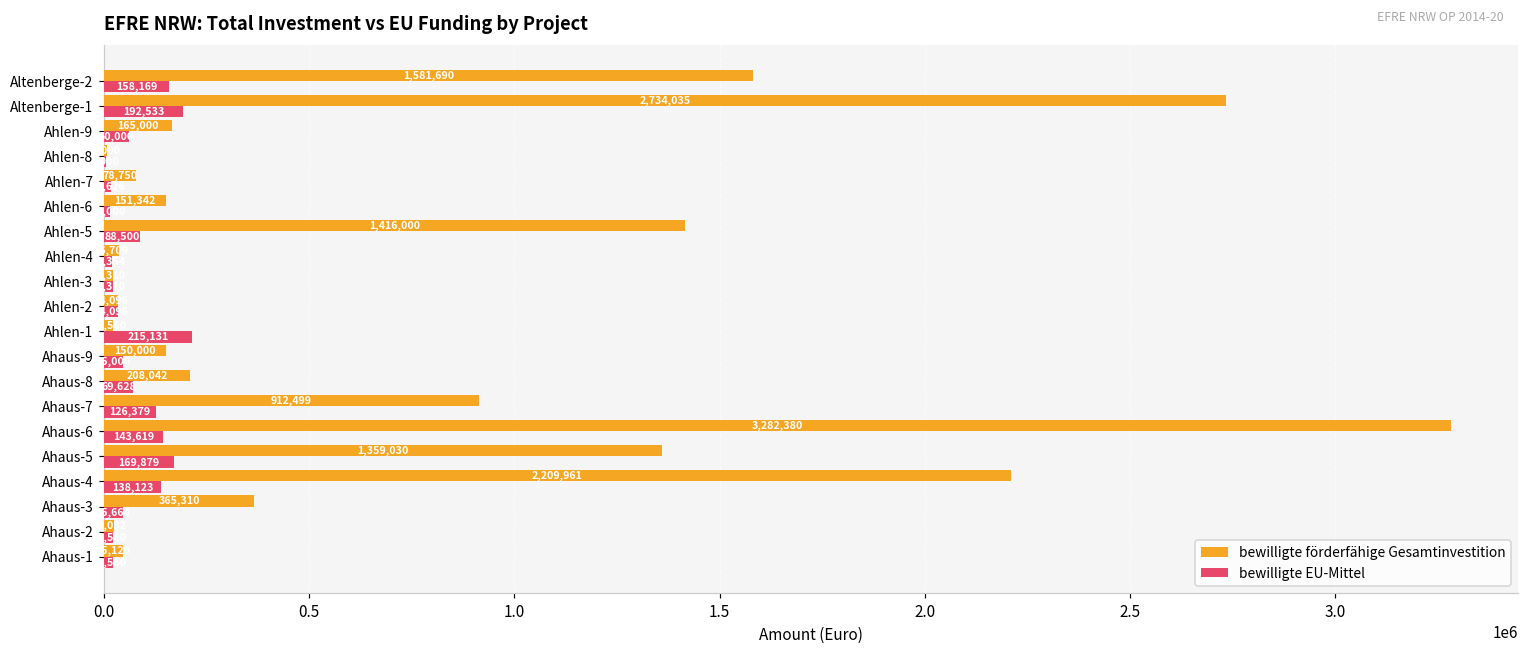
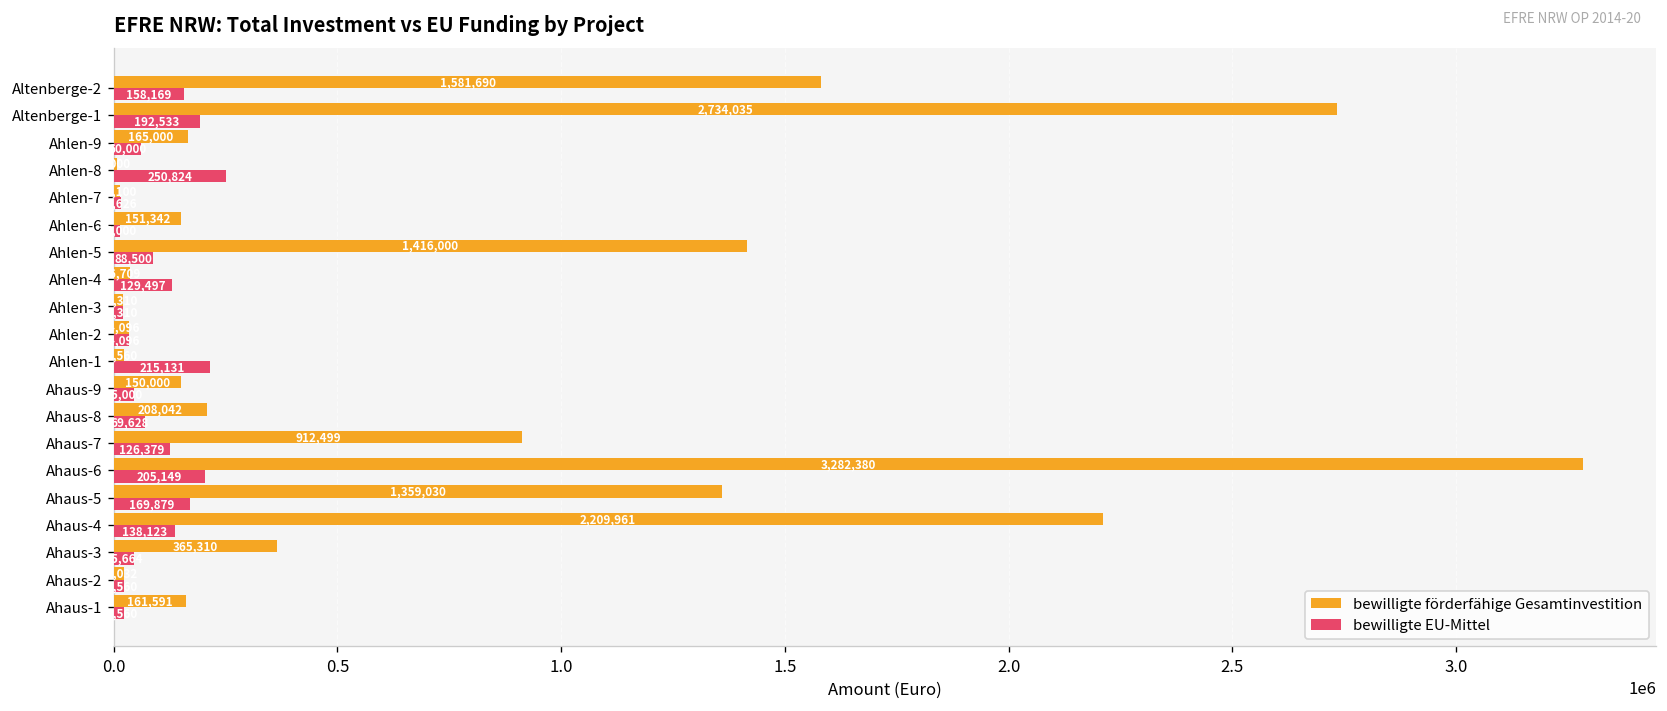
  {
    "bewilligte förderfähige Gesamtinvestition": {
      "Ahlen-8": "10000",
-     "Ahlen-7": "80000",
+     "Ahlen-7": "20000",
      "Ahlen-4": "40000",
      "Ahlen-3": "20000",
      "Ahlen-2": "30000",
      "Ahlen-1": "20000",
      "Ahaus-2": "20000",
-     "Ahaus-1": "50000"
+     "Ahaus-1": "160000"
    },
    "bewilligte EU-Mittel": {
      "Altenberge-2": "158,169",
      "Altenberge-1": "192,533",
      "Ahlen-9": "60,000",
-     "Ahlen-8": "0",
+     "Ahlen-8": "250000",
      "Ahlen-5": "88,500",
-     "Ahlen-4": "20000",
+     "Ahlen-4": "130000",
      "Ahlen-1": "215,131",
      "Ahaus-8": "69,628",
      "Ahaus-7": "126,379",
-     "Ahaus-6": "143,619",
+     "Ahaus-6": "205,149",
      "Ahaus-5": "169,879",
      "Ahaus-4": "138,123"
    }
  }
